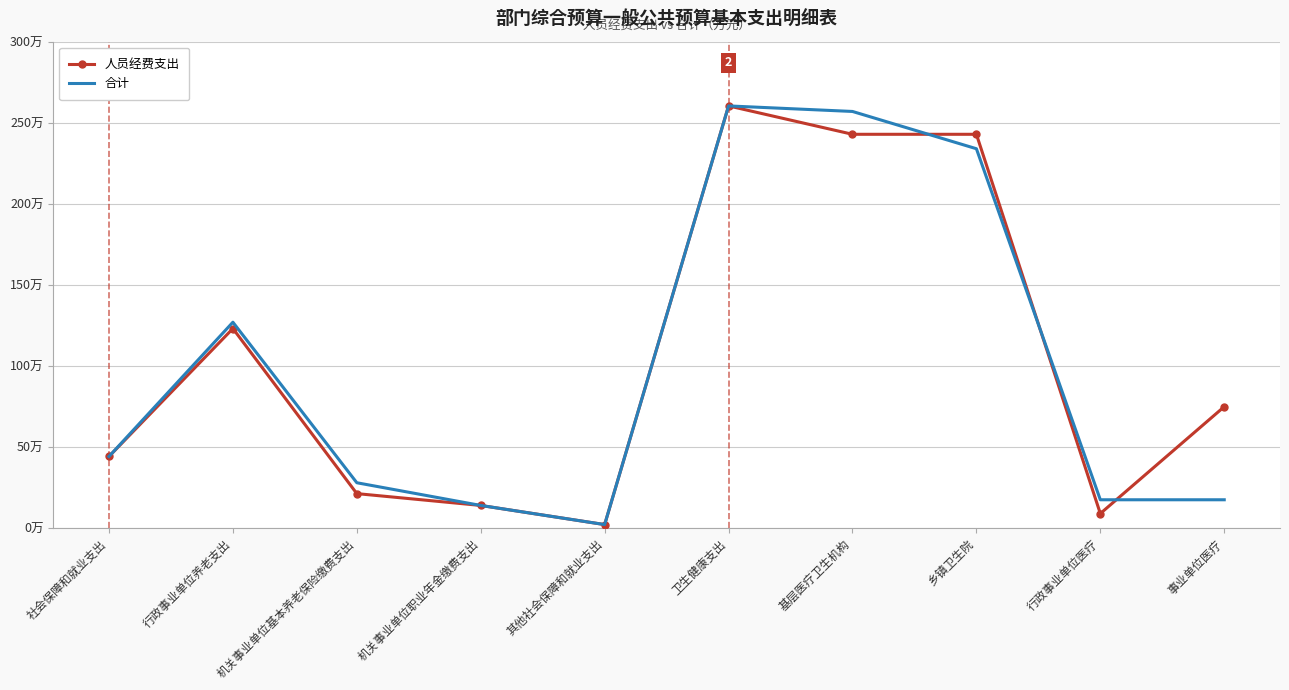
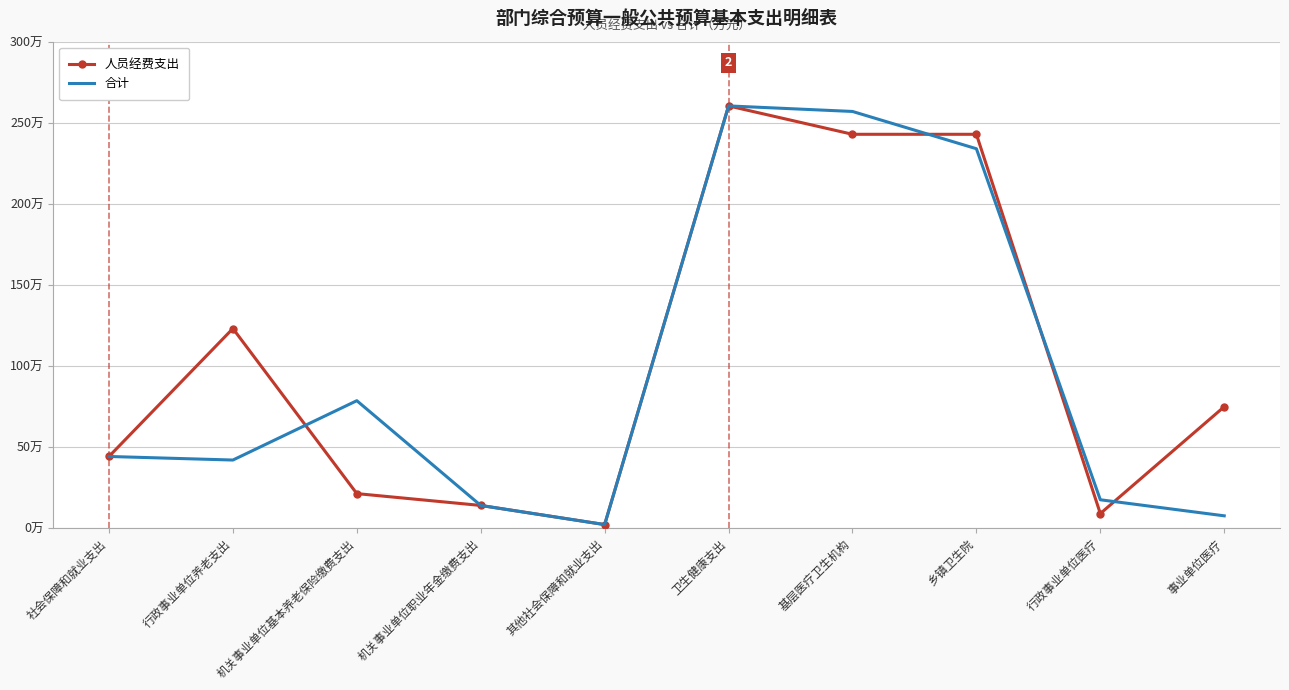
  {
    "人员经费支出": {
      "行政事业单位养老支出": "123万",
      "机关事业单位基本养老保险缴费支出": "21万",
      "基层医疗卫生机构": "243万",
      "乡镇卫生院": "243万",
      "行政事业单位医疗": "9万",
      "事业单位医疗": "75万"
    },
    "合计": {
-     "行政事业单位养老支出": "127万",
-     "机关事业单位基本养老保险缴费支出": "28万",
+     "行政事业单位养老支出": "42万",
+     "机关事业单位基本养老保险缴费支出": "79万",
      "基层医疗卫生机构": "257万",
      "乡镇卫生院": "234万",
      "行政事业单位医疗": "18万",
-     "事业单位医疗": "18万"
+     "事业单位医疗": "8万"
    }
  }
